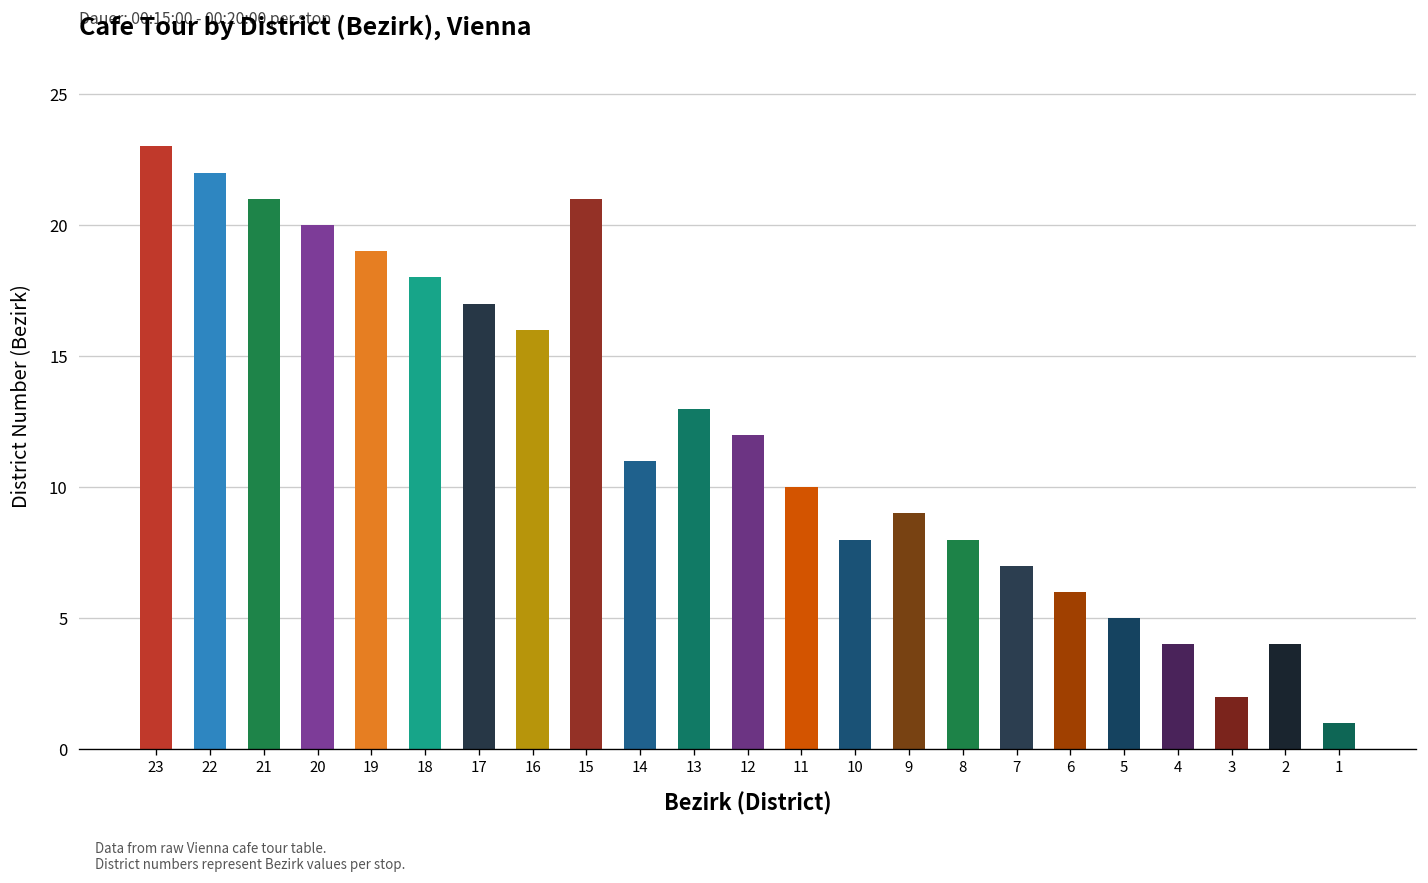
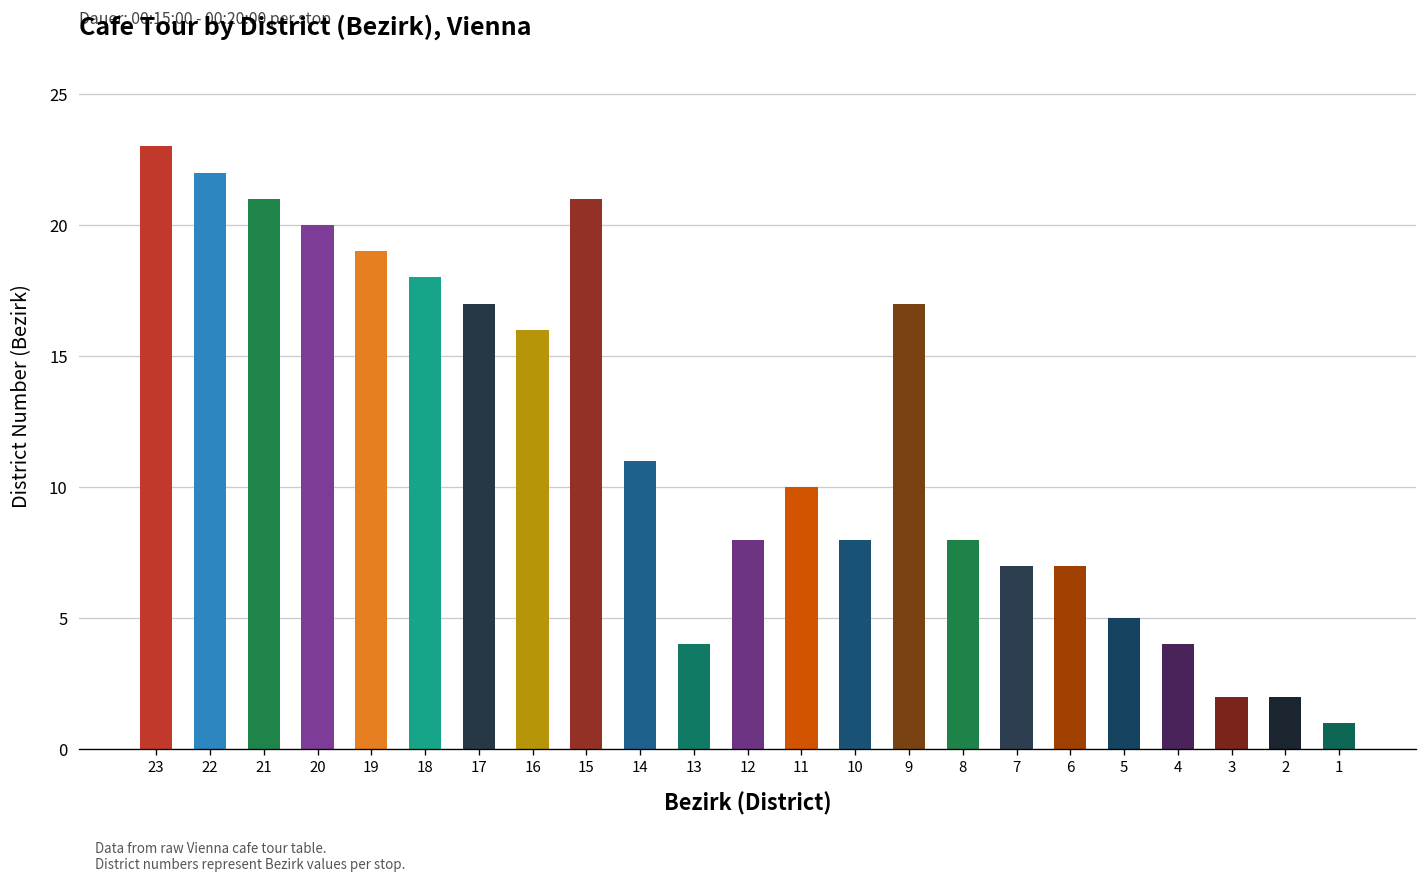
  {
    "23": 23,
    "22": 22,
    "21": 21,
    "20": 20,
    "19": 19,
    "18": 18,
    "17": 17,
    "16": 16,
    "15": 21,
    "14": 11,
-   "13": 13,
-   "12": 12,
+   "13": 4,
+   "12": 8,
    "11": 10,
    "10": 8,
-   "9": 9,
+   "9": 17,
    "8": 8,
    "7": 7,
-   "6": 6,
+   "6": 7,
    "5": 5,
    "4": 4,
    "3": 2,
-   "2": 4,
+   "2": 2,
    "1": 1
  }
